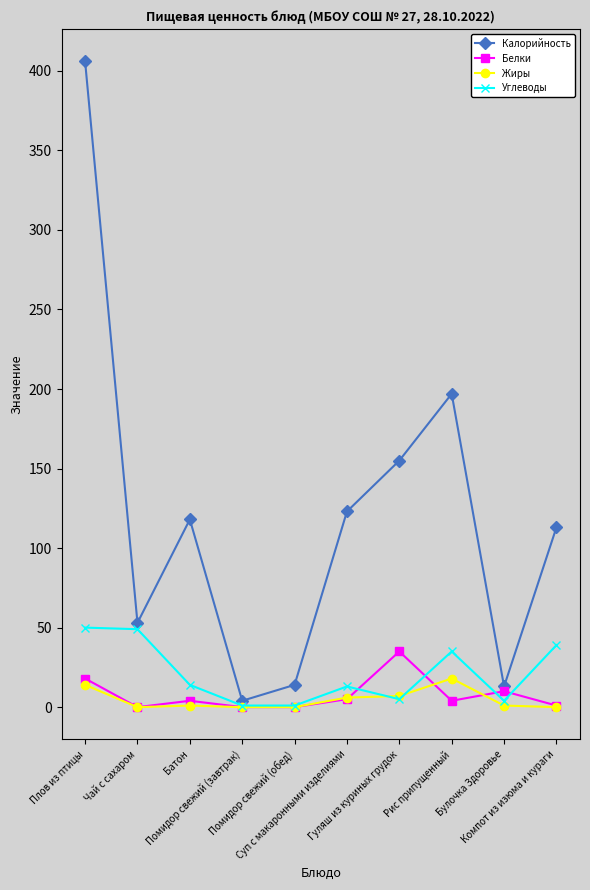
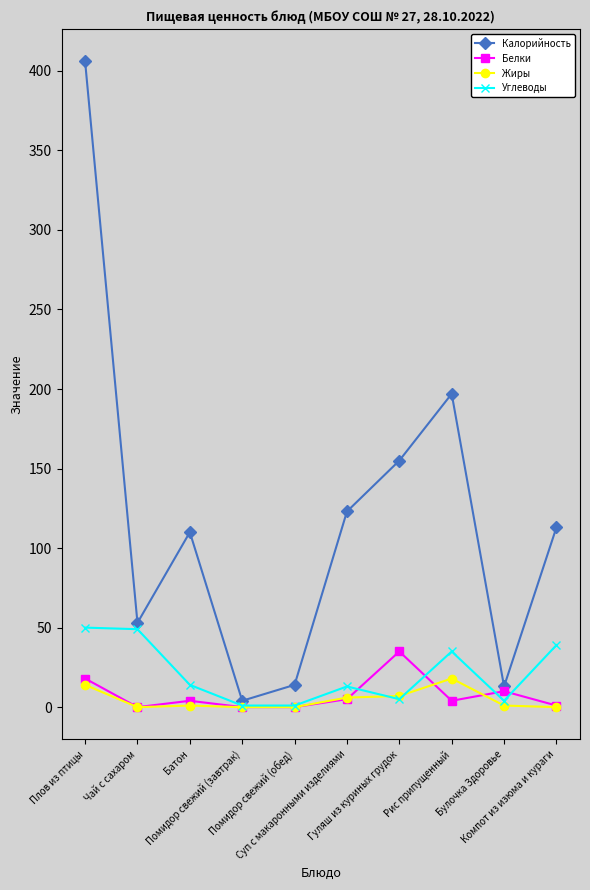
  {
    "Калорийность": {
      "Плов из птицы": 406,
      "Чай с сахаром": 53,
-     "Батон": 118,
+     "Батон": 110,
      "Помидор свежий (завтрак)": 4,
      "Помидор свежий (обед)": 14,
      "Суп с макаронными изделиями": 123,
      "Гуляш из куриных грудок": 155,
      "Рис припущенный": 197,
      "Булочка Здоровье": 13,
      "Компот из изюма и кураги": 113
    },
    "Белки": {
      "Плов из птицы": 18,
      "Батон": 4,
      "Гуляш из куриных грудок": 35,
      "Рис припущенный": 4,
      "Булочка Здоровье": 10
    },
    "Жиры": {
      "Плов из птицы": 14,
      "Батон": 1,
      "Гуляш из куриных грудок": 7,
      "Рис припущенный": 18,
      "Булочка Здоровье": 1
    },
    "Углеводы": {
      "Плов из птицы": 50,
      "Чай с сахаром": 49,
      "Батон": 14,
      "Суп с макаронными изделиями": 13,
      "Гуляш из куриных грудок": 5,
      "Рис припущенный": 35,
      "Булочка Здоровье": 4,
      "Компот из изюма и кураги": 39
    }
  }
